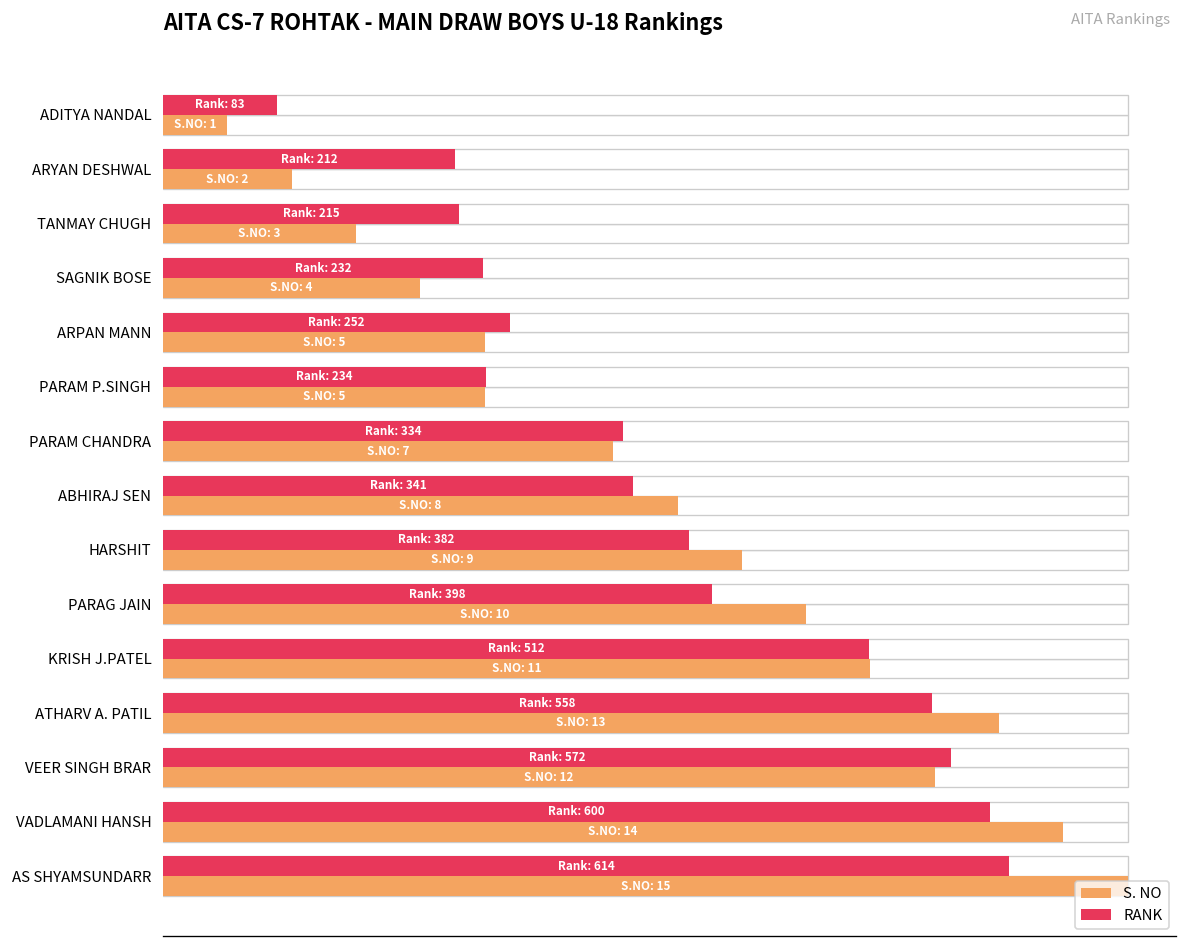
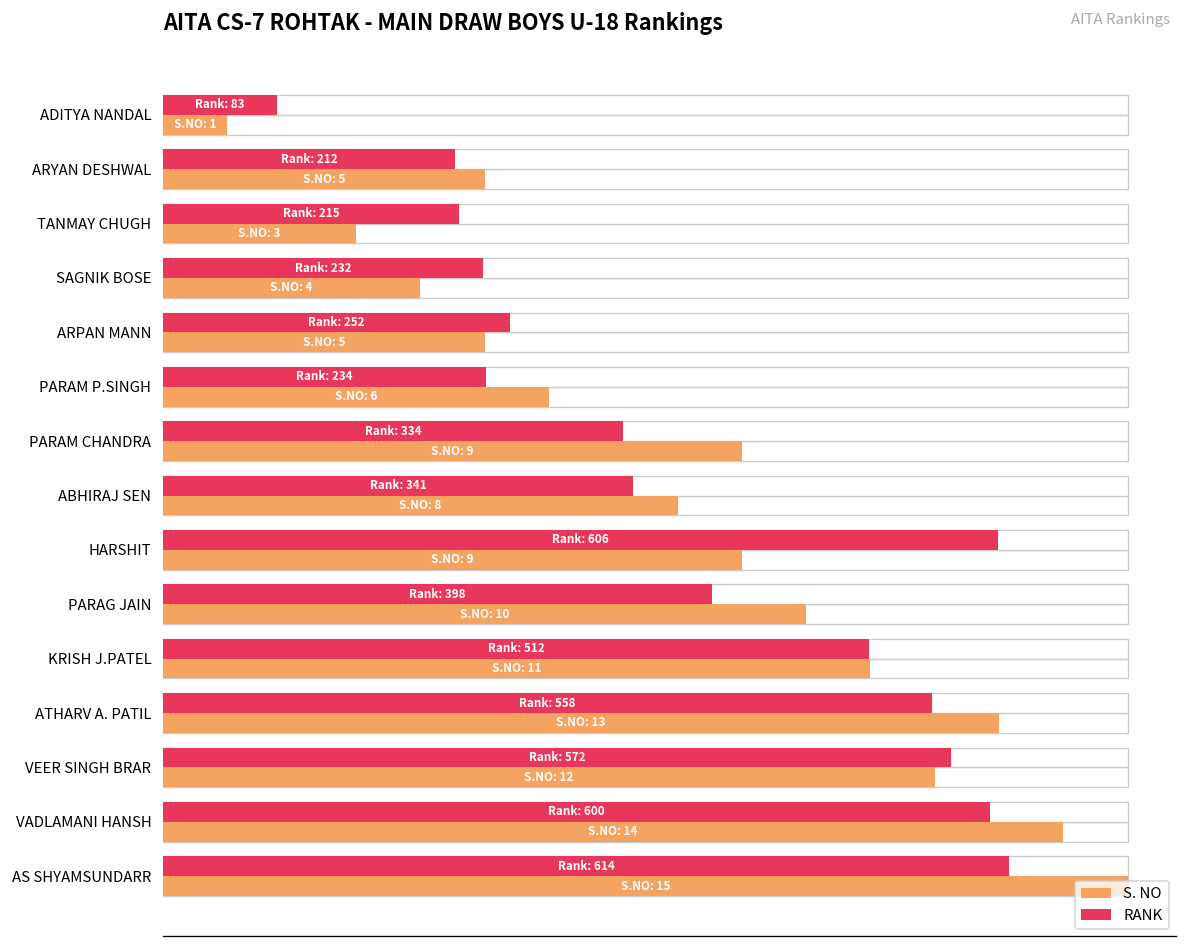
  {
    "S. NO": {
-     "ARYAN DESHWAL": 2,
-     "PARAM P.SINGH": 5,
-     "PARAM CHANDRA": 7
+     "ARYAN DESHWAL": 5,
+     "PARAM P.SINGH": 6,
+     "PARAM CHANDRA": 9
    },
    "RANK": {
-     "HARSHIT": 382
+     "HARSHIT": 606
    }
  }
